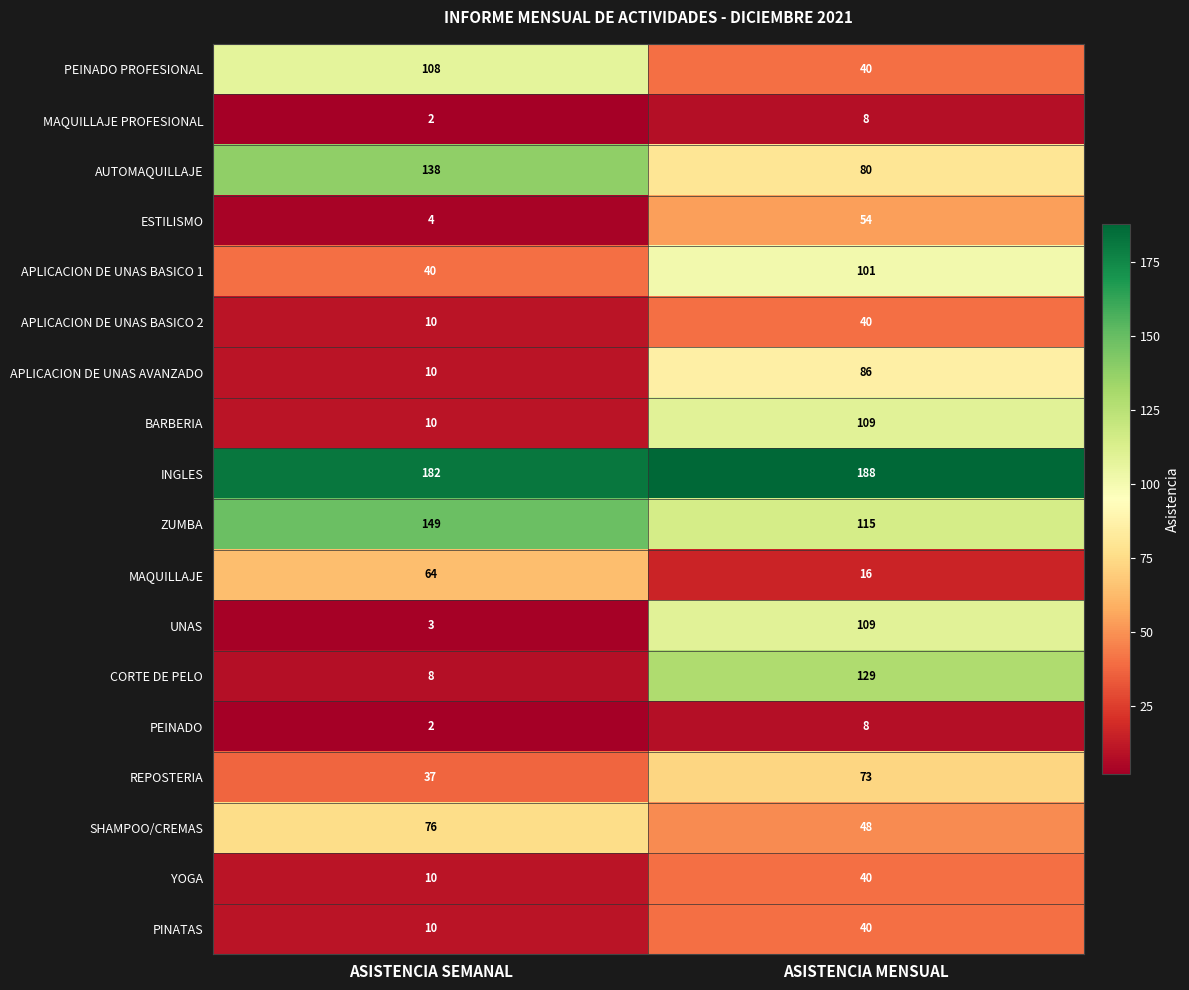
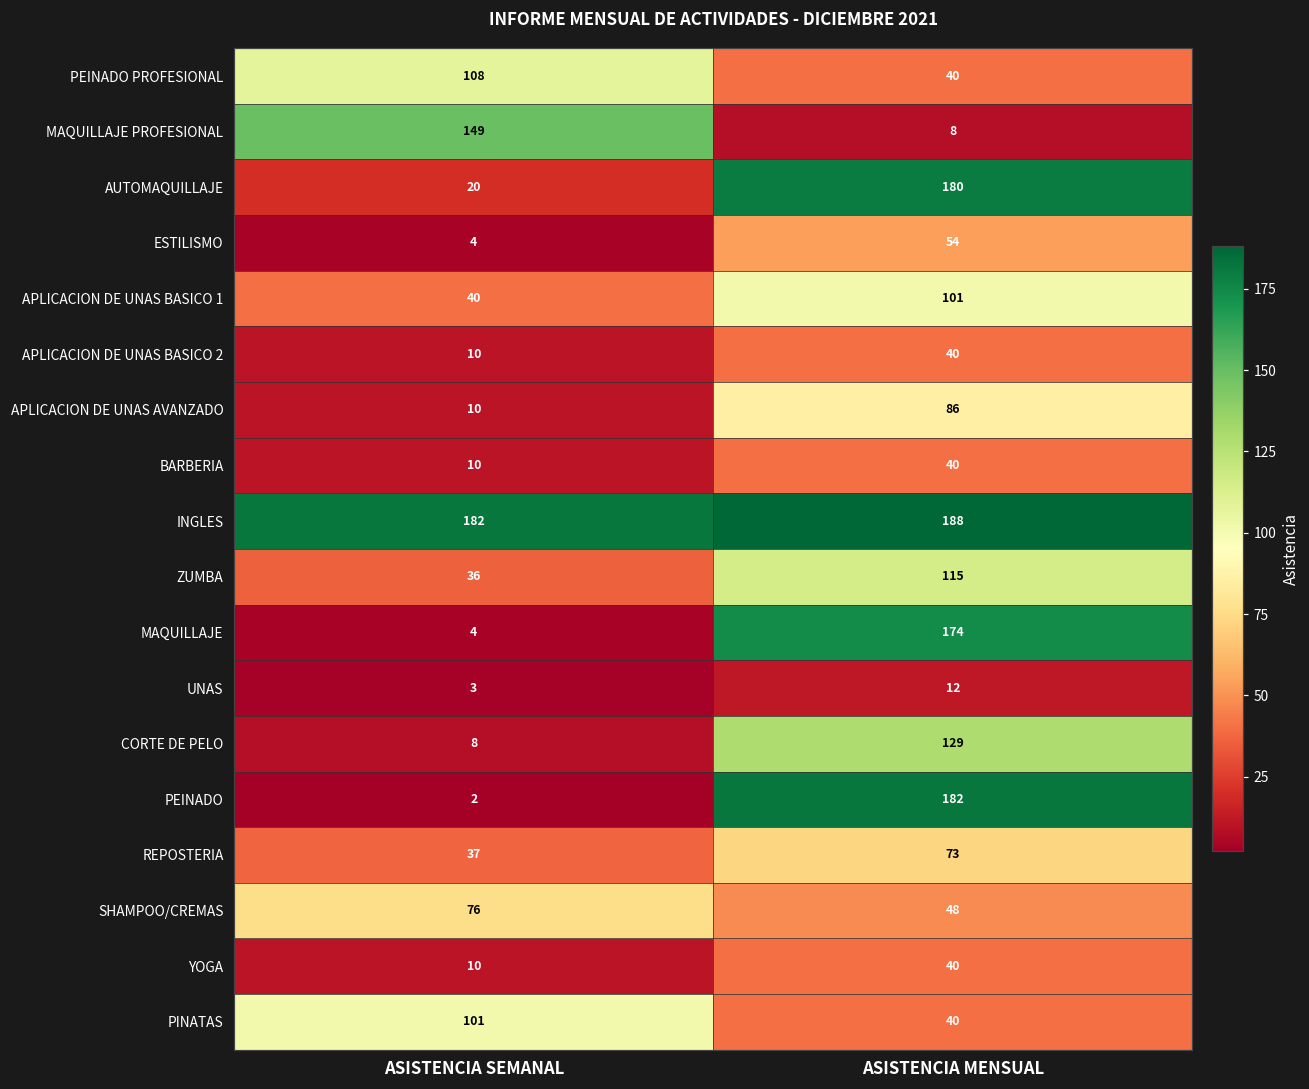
  {
    "PEINADO PROFESIONAL": {
      "ASISTENCIA SEMANAL": 108,
      "ASISTENCIA MENSUAL": 40
    },
    "MAQUILLAJE PROFESIONAL": {
-     "ASISTENCIA SEMANAL": 2,
+     "ASISTENCIA SEMANAL": 149,
      "ASISTENCIA MENSUAL": 8
    },
    "AUTOMAQUILLAJE": {
-     "ASISTENCIA SEMANAL": 138,
-     "ASISTENCIA MENSUAL": 80
+     "ASISTENCIA SEMANAL": 20,
+     "ASISTENCIA MENSUAL": 180
    },
    "ESTILISMO": {
      "ASISTENCIA SEMANAL": 4,
      "ASISTENCIA MENSUAL": 54
    },
    "APLICACION DE UNAS BASICO 1": {
      "ASISTENCIA SEMANAL": 40,
      "ASISTENCIA MENSUAL": 101
    },
    "APLICACION DE UNAS BASICO 2": {
      "ASISTENCIA SEMANAL": 10,
      "ASISTENCIA MENSUAL": 40
    },
    "APLICACION DE UNAS AVANZADO": {
      "ASISTENCIA SEMANAL": 10,
      "ASISTENCIA MENSUAL": 86
    },
    "BARBERIA": {
      "ASISTENCIA SEMANAL": 10,
-     "ASISTENCIA MENSUAL": 109
+     "ASISTENCIA MENSUAL": 40
    },
    "INGLES": {
      "ASISTENCIA SEMANAL": 182,
      "ASISTENCIA MENSUAL": 188
    },
    "ZUMBA": {
-     "ASISTENCIA SEMANAL": 149,
+     "ASISTENCIA SEMANAL": 36,
      "ASISTENCIA MENSUAL": 115
    },
    "MAQUILLAJE": {
-     "ASISTENCIA SEMANAL": 64,
-     "ASISTENCIA MENSUAL": 16
+     "ASISTENCIA SEMANAL": 4,
+     "ASISTENCIA MENSUAL": 174
    },
    "UNAS": {
      "ASISTENCIA SEMANAL": 3,
-     "ASISTENCIA MENSUAL": 109
+     "ASISTENCIA MENSUAL": 12
    },
    "CORTE DE PELO": {
      "ASISTENCIA SEMANAL": 8,
      "ASISTENCIA MENSUAL": 129
    },
    "PEINADO": {
      "ASISTENCIA SEMANAL": 2,
-     "ASISTENCIA MENSUAL": 8
+     "ASISTENCIA MENSUAL": 182
    },
    "REPOSTERIA": {
      "ASISTENCIA SEMANAL": 37,
      "ASISTENCIA MENSUAL": 73
    },
    "SHAMPOO/CREMAS": {
      "ASISTENCIA SEMANAL": 76,
      "ASISTENCIA MENSUAL": 48
    },
    "YOGA": {
      "ASISTENCIA SEMANAL": 10,
      "ASISTENCIA MENSUAL": 40
    },
    "PINATAS": {
-     "ASISTENCIA SEMANAL": 10,
+     "ASISTENCIA SEMANAL": 101,
      "ASISTENCIA MENSUAL": 40
    }
  }
